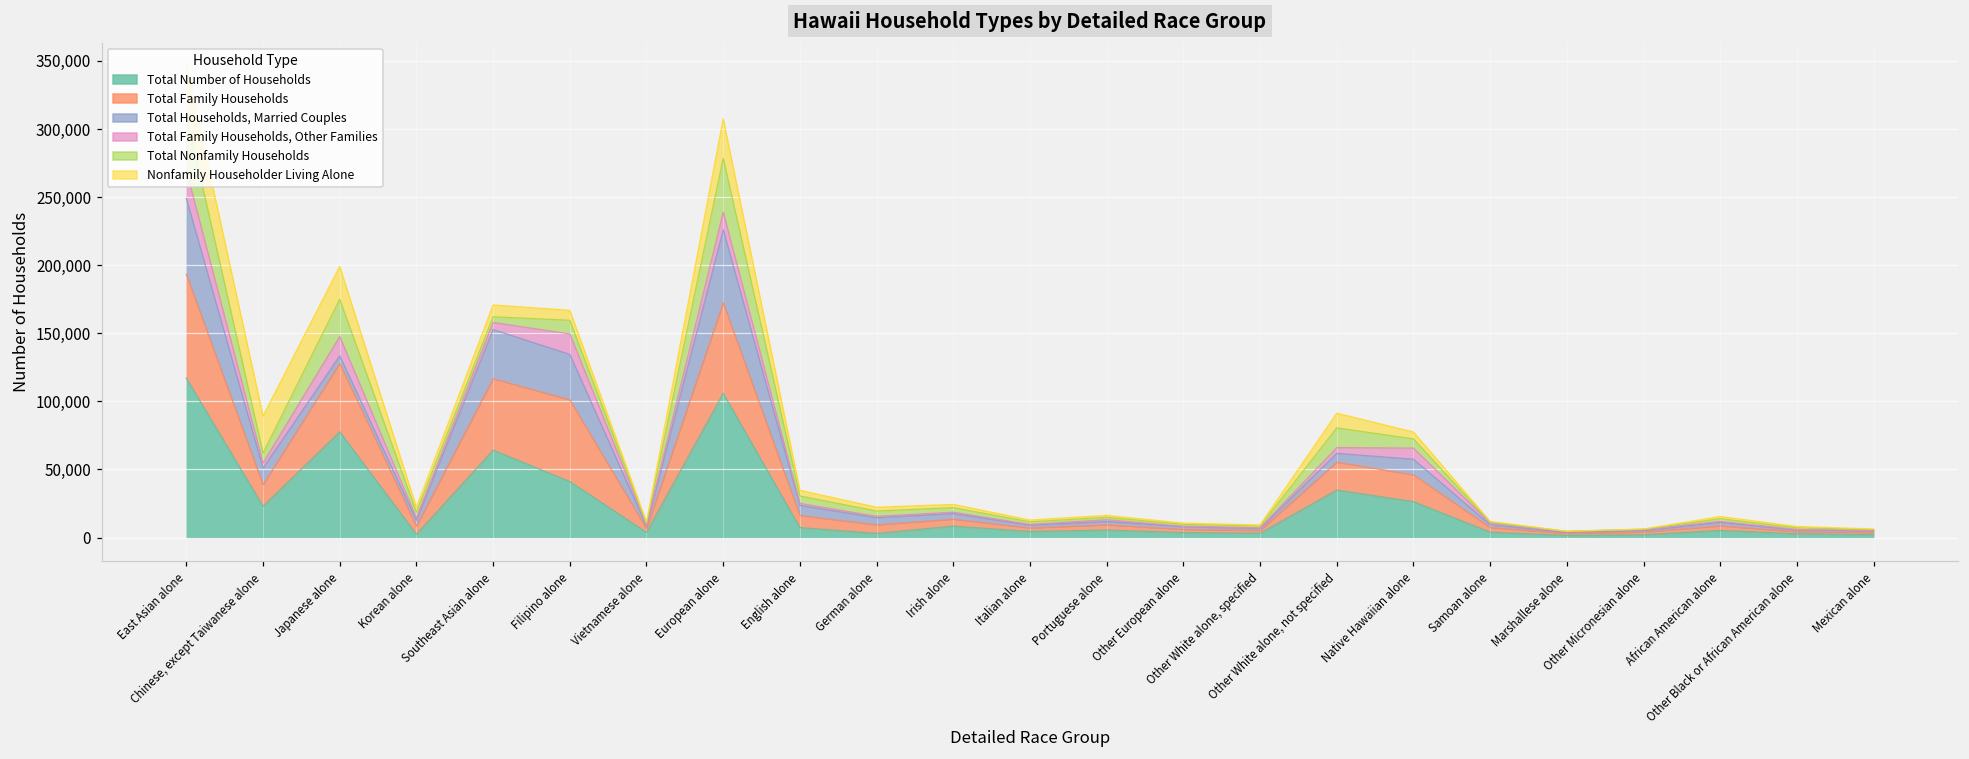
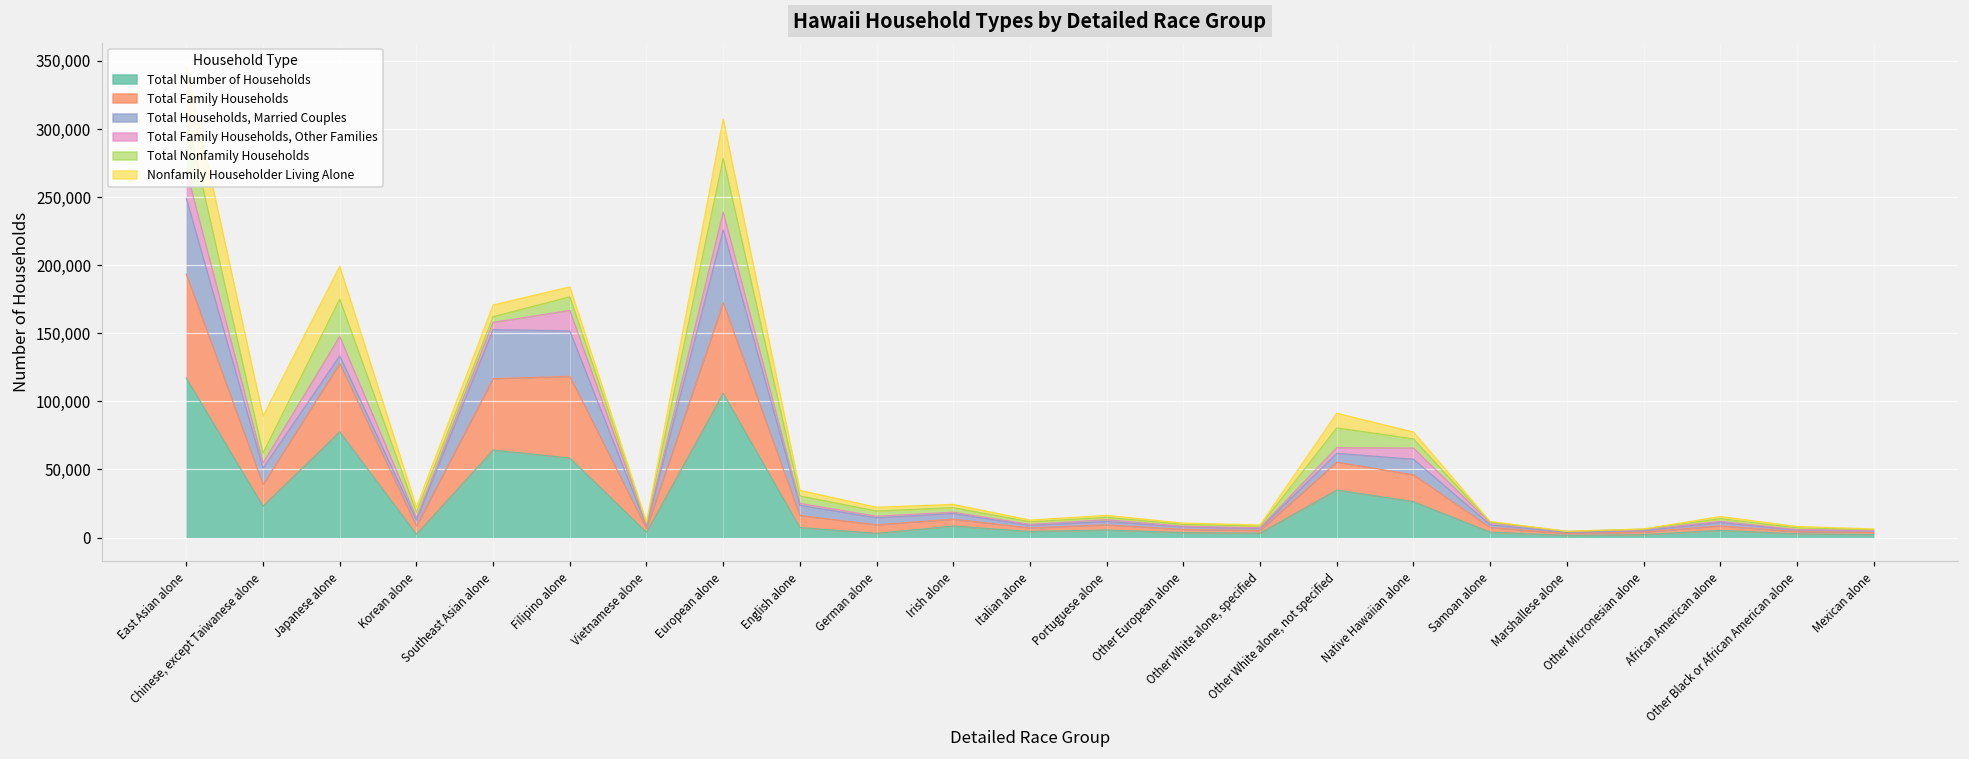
  {
    "Total Number of Households": {
      "East Asian alone": "117,000",
      "Chinese, except Taiwanese alone": "23,000",
      "Japanese alone": "78,000",
      "Korean alone": "2,000",
      "Southeast Asian alone": "64,000",
-     "Filipino alone": "41,000",
+     "Filipino alone": "58,000",
      "Vietnamese alone": "4,000",
      "European alone": "106,000",
      "English alone": "7,000",
      "German alone": "3,000",
      "Irish alone": "8,000",
      "Italian alone": "4,000",
      "Portuguese alone": "6,000",
      "Other European alone": "4,000",
      "Other White alone, not specified": "35,000",
      "Native Hawaiian alone": "26,000",
      "Samoan alone": "4,000",
      "African American alone": "5,000"
    },
    "Total Family Households": {
      "East Asian alone": "76,000",
      "Chinese, except Taiwanese alone": "16,000",
      "Japanese alone": "50,000",
      "Korean alone": "6,000",
      "Southeast Asian alone": "52,000",
      "Filipino alone": "60,000",
      "European alone": "67,000",
      "English alone": "9,000",
      "German alone": "6,000",
      "Irish alone": "5,000",
      "Portuguese alone": "4,000",
      "Other White alone, not specified": "20,000",
      "Native Hawaiian alone": "20,000",
      "African American alone": "3,000"
    },
    "Total Households, Married Couples": {
      "East Asian alone": "56,000",
      "Chinese, except Taiwanese alone": "12,000",
      "Japanese alone": "5,000",
      "Southeast Asian alone": "36,000",
      "Filipino alone": "33,000",
      "European alone": "53,000",
      "Other White alone, not specified": "6,000",
      "Native Hawaiian alone": "11,000"
    },
    "Total Family Households, Other Families": {
      "Chinese, except Taiwanese alone": "4,000",
      "Japanese alone": "14,000",
      "Southeast Asian alone": "5,000",
      "Filipino alone": "15,000",
      "European alone": "13,000",
      "Other White alone, not specified": "4,000",
      "Native Hawaiian alone": "8,000"
    },
    "Total Nonfamily Households": {
      "Chinese, except Taiwanese alone": "7,000",
      "Japanese alone": "27,000",
      "Korean alone": "4,000",
      "Southeast Asian alone": "4,000",
      "Filipino alone": "10,000",
      "European alone": "39,000",
      "English alone": "5,000",
      "German alone": "4,000",
      "Irish alone": "3,000",
      "Other White alone, not specified": "14,000",
      "Native Hawaiian alone": "7,000"
    },
    "Nonfamily Householder Living Alone": {
      "Chinese, except Taiwanese alone": "27,000",
      "Japanese alone": "24,000",
      "Korean alone": "4,000",
      "Southeast Asian alone": "9,000",
      "Filipino alone": "7,000",
      "European alone": "29,000",
      "English alone": "4,000",
      "German alone": "3,000",
      "Irish alone": "2,000",
      "Other White alone, not specified": "11,000",
      "Native Hawaiian alone": "5,000"
    }
  }
